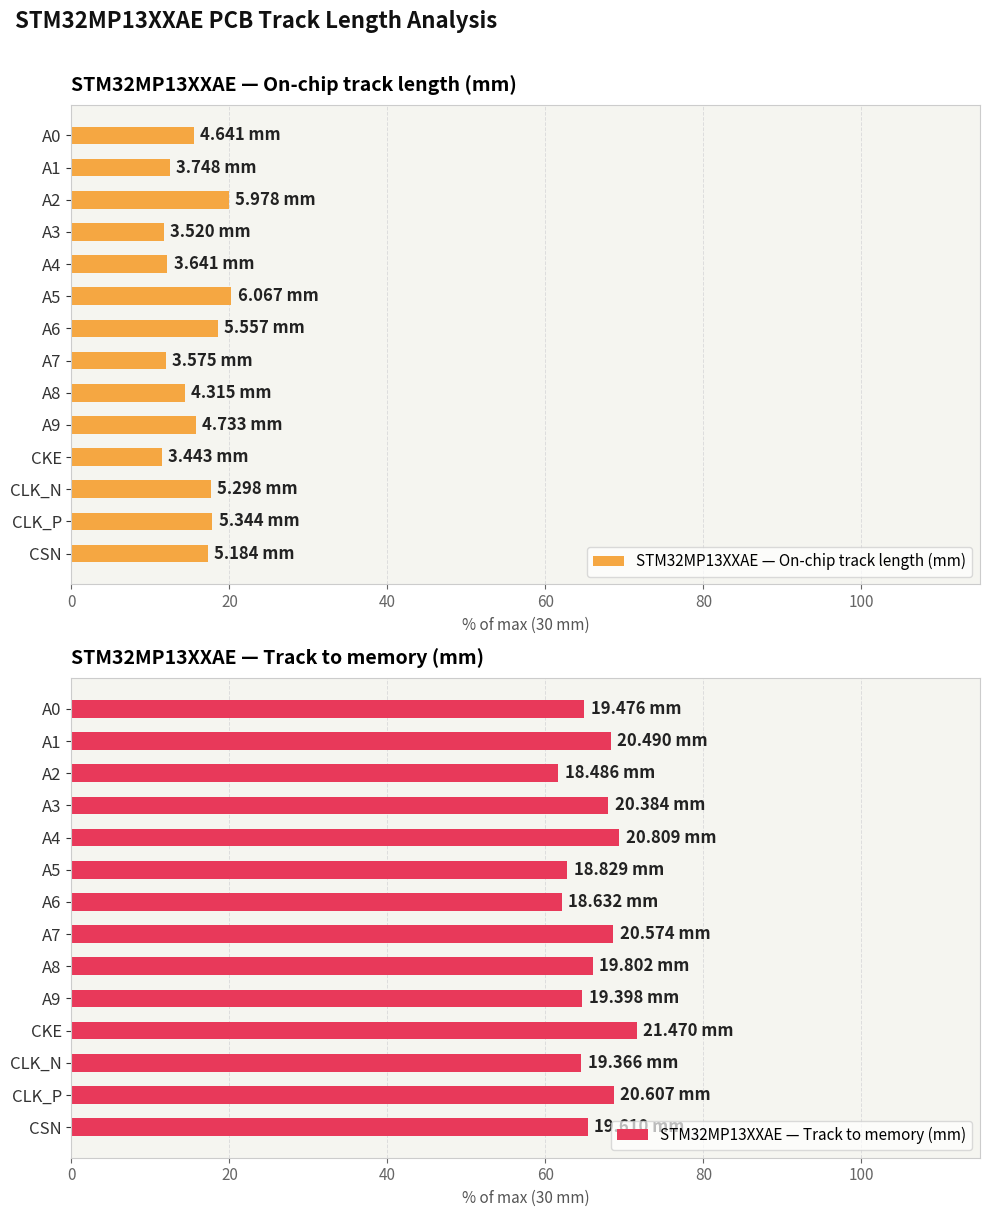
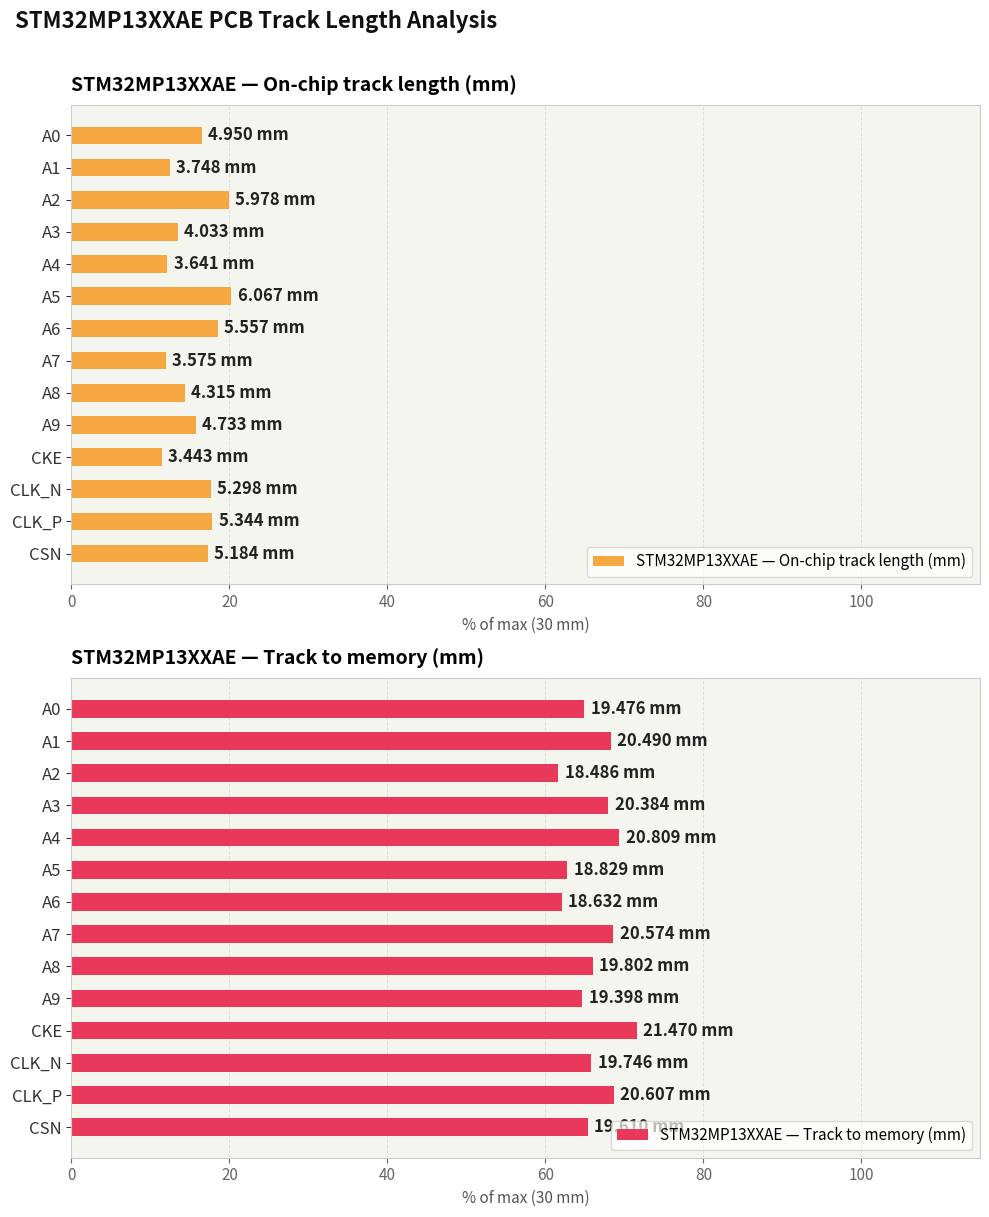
  {
    "STM32MP13XXAE — On-chip track length (mm)": {
-     "A0": 4.641,
-     "A3": 3.520
+     "A0": 4.950,
+     "A3": 4.033
    },
    "STM32MP13XXAE — Track to memory (mm)": {
-     "CLK_N": 19.366
+     "CLK_N": 19.746
    }
  }
